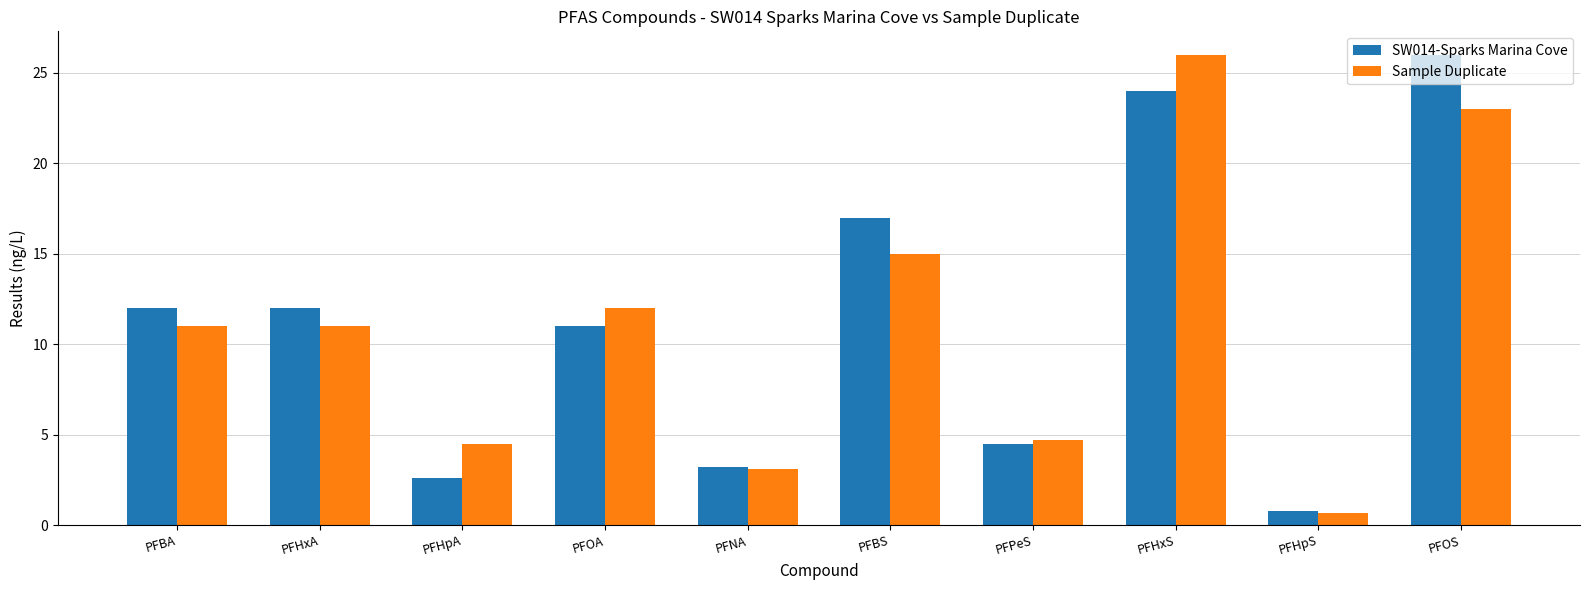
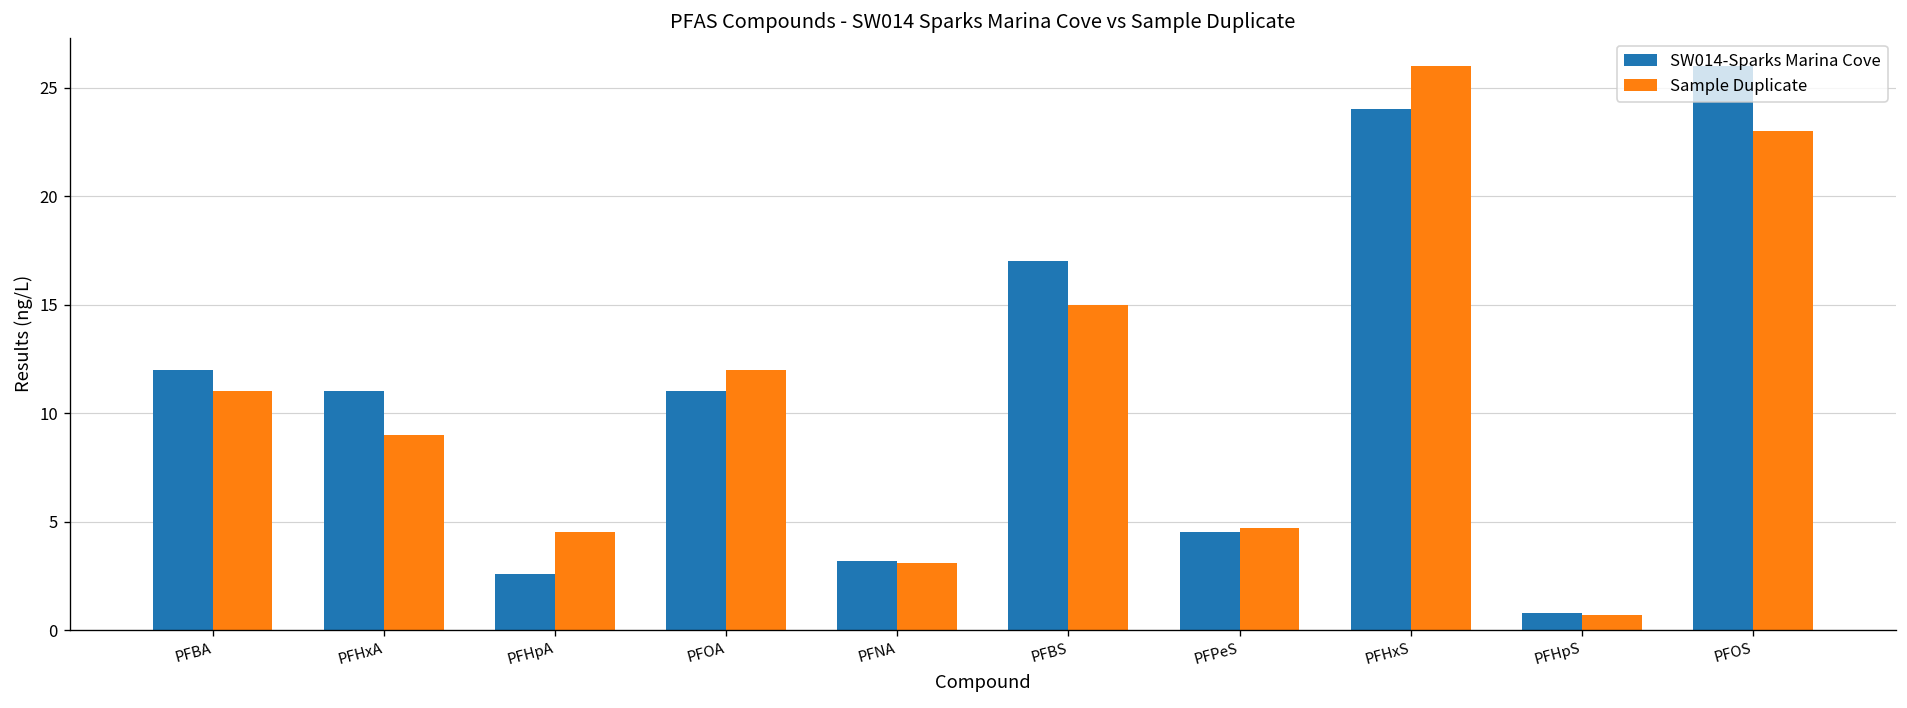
  {
    "SW014-Sparks Marina Cove": {
      "PFBA": 12,
-     "PFHxA": 12,
+     "PFHxA": 11,
      "PFHpA": 2.6,
      "PFOA": 11,
      "PFNA": 3.2,
      "PFBS": 17,
      "PFPeS": 4.5,
      "PFHxS": 24,
      "PFHpS": 0.8
    },
    "Sample Duplicate": {
      "PFBA": 11,
-     "PFHxA": 11,
+     "PFHxA": 9,
      "PFHpA": 4.5,
      "PFOA": 12,
      "PFNA": 3,
      "PFBS": 15,
      "PFPeS": 4.7,
      "PFHxS": 26,
      "PFHpS": 0.7,
      "PFOS": 23
    }
  }
